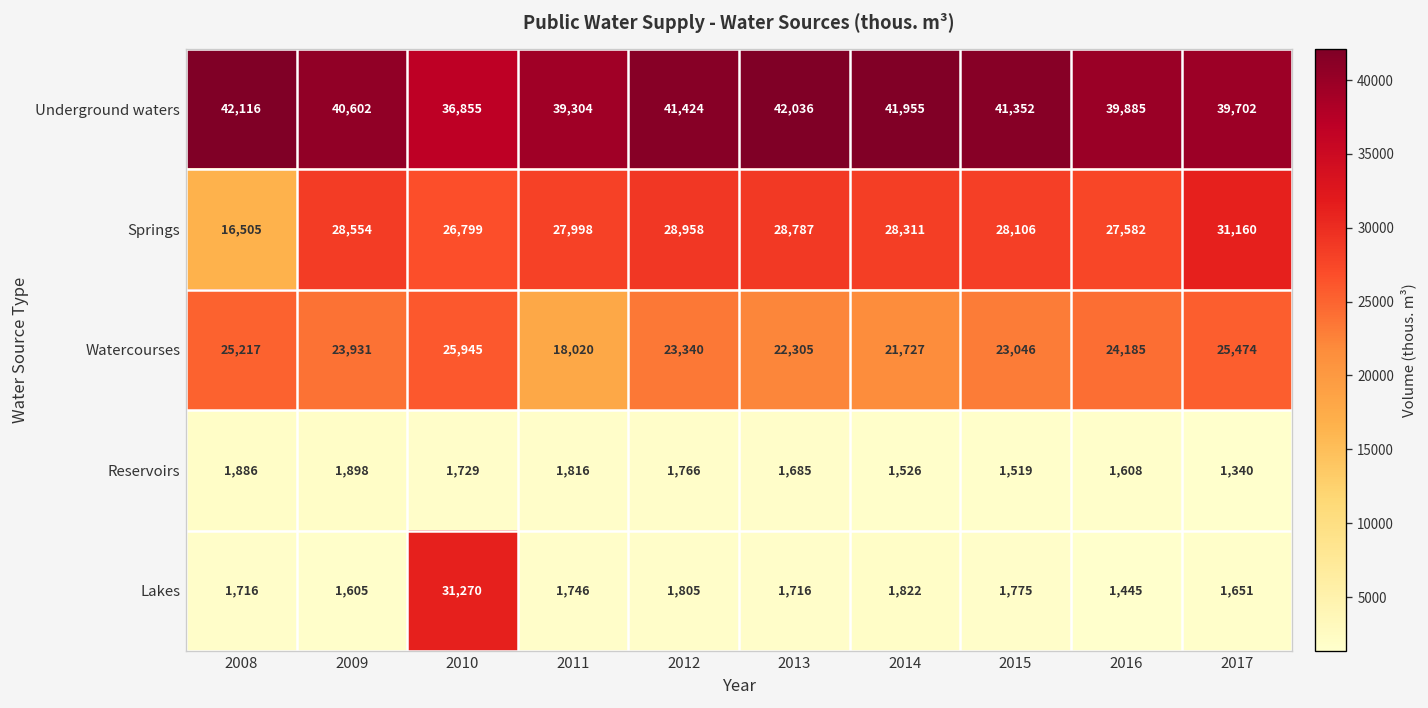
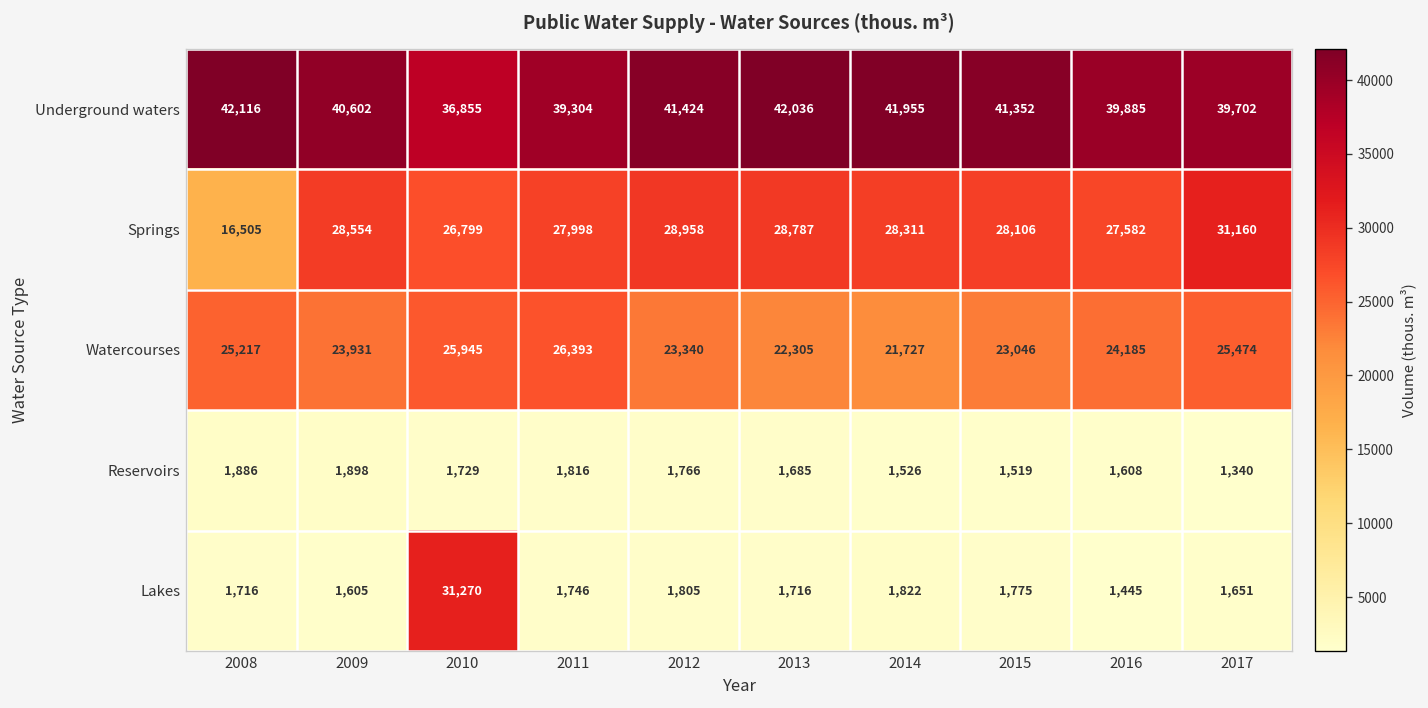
  {
    "Underground waters": {
      "2008": "42,116",
      "2009": "40,602",
      "2010": "36,855",
      "2011": "39,304",
      "2012": "41,424",
      "2013": "42,036",
      "2014": "41,955",
      "2015": "41,352",
      "2016": "39,885",
      "2017": "39,702"
    },
    "Springs": {
      "2008": "16,505",
      "2009": "28,554",
      "2010": "26,799",
      "2011": "27,998",
      "2012": "28,958",
      "2013": "28,787",
      "2014": "28,311",
      "2015": "28,106",
      "2016": "27,582",
      "2017": "31,160"
    },
    "Watercourses": {
      "2008": "25,217",
      "2009": "23,931",
      "2010": "25,945",
-     "2011": "18,020",
+     "2011": "26,393",
      "2012": "23,340",
      "2013": "22,305",
      "2014": "21,727",
      "2015": "23,046",
      "2016": "24,185",
      "2017": "25,474"
    },
    "Reservoirs": {
      "2008": "1,886",
      "2009": "1,898",
      "2010": "1,729",
      "2011": "1,816",
      "2012": "1,766",
      "2013": "1,685",
      "2014": "1,526",
      "2015": "1,519",
      "2016": "1,608",
      "2017": "1,340"
    },
    "Lakes": {
      "2008": "1,716",
      "2009": "1,605",
      "2010": "31,270",
      "2011": "1,746",
      "2012": "1,805",
      "2013": "1,716",
      "2014": "1,822",
      "2015": "1,775",
      "2016": "1,445",
      "2017": "1,651"
    }
  }
